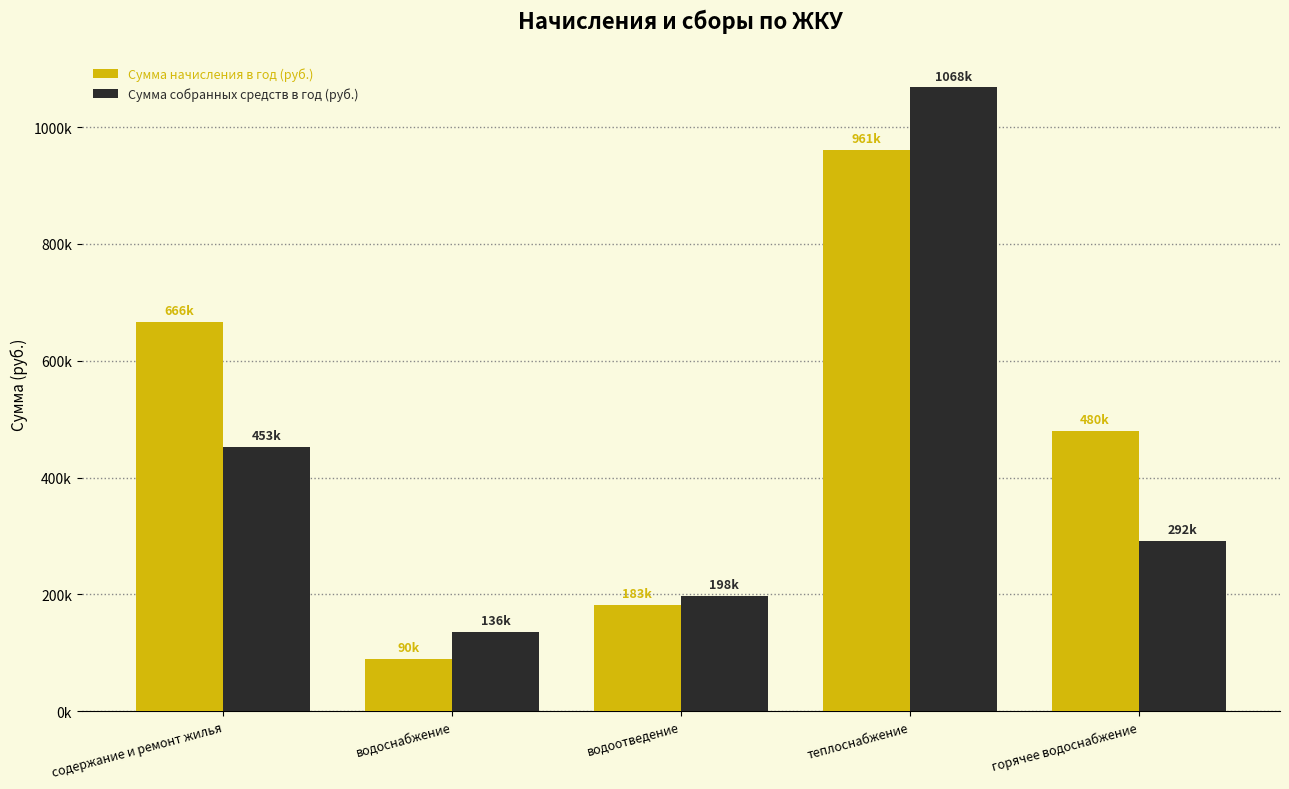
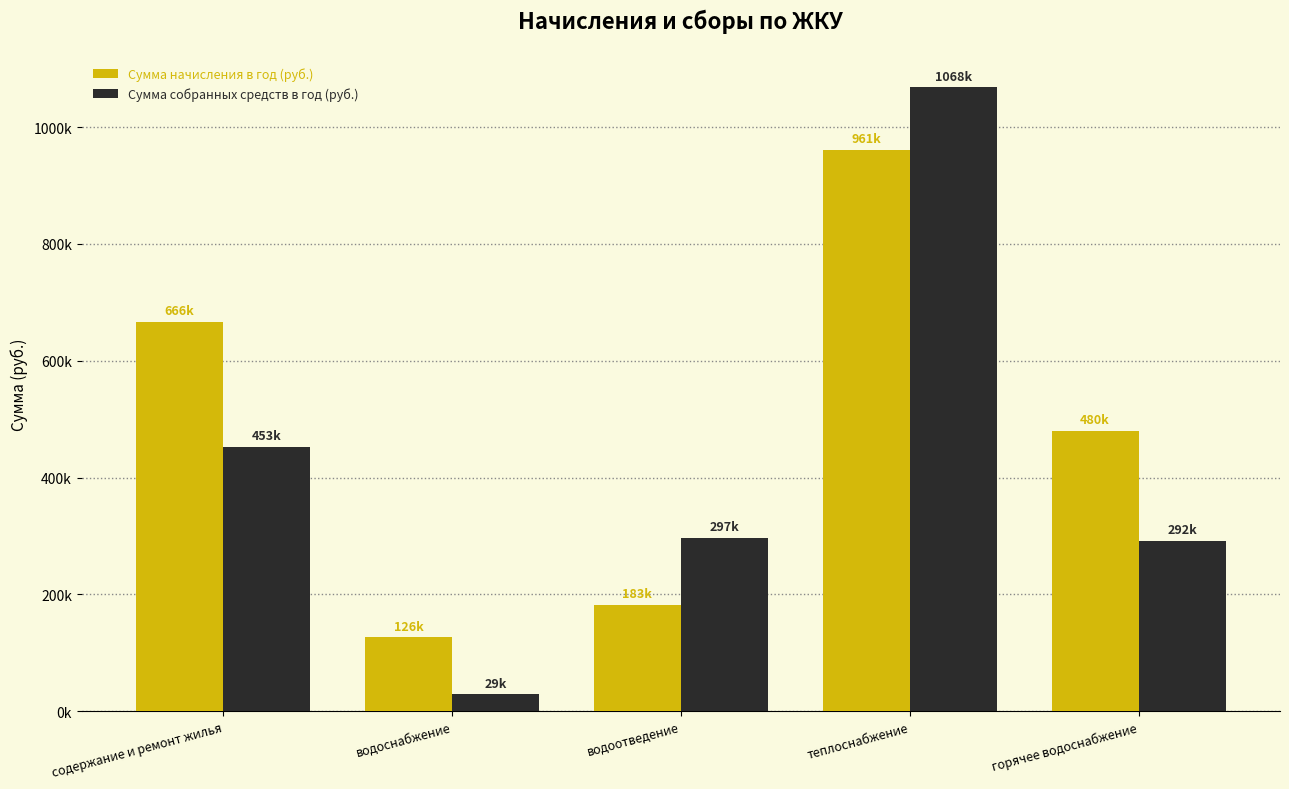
  {
    "Сумма начисления в год (руб.)": {
      "содержание и ремонт жилья": "666k",
-     "водоснабжение": "90k",
+     "водоснабжение": "126k",
      "водоотведение": "183k",
      "теплоснабжение": "961k",
      "горячее водоснабжение": "480k"
    },
    "Сумма собранных средств в год (руб.)": {
      "содержание и ремонт жилья": "453k",
-     "водоснабжение": "136k",
-     "водоотведение": "198k",
+     "водоснабжение": "29k",
+     "водоотведение": "297k",
      "теплоснабжение": "1068k",
      "горячее водоснабжение": "292k"
    }
  }
